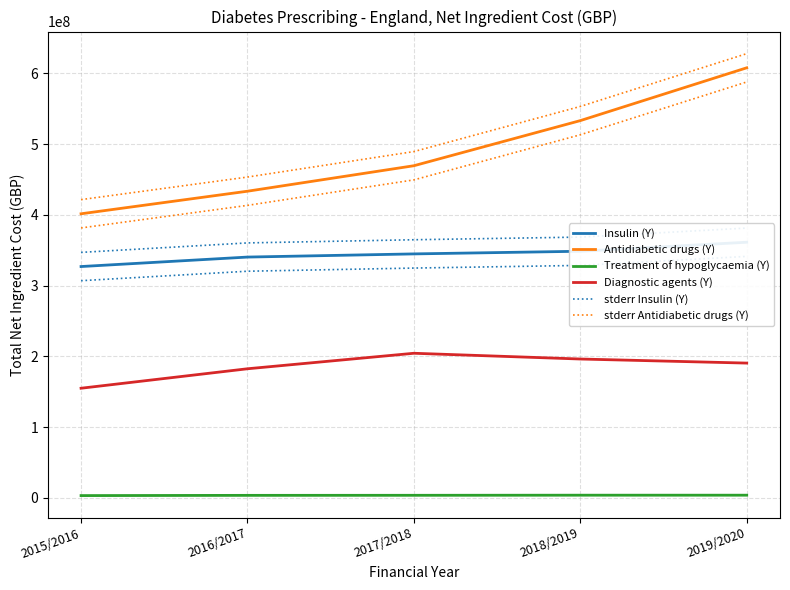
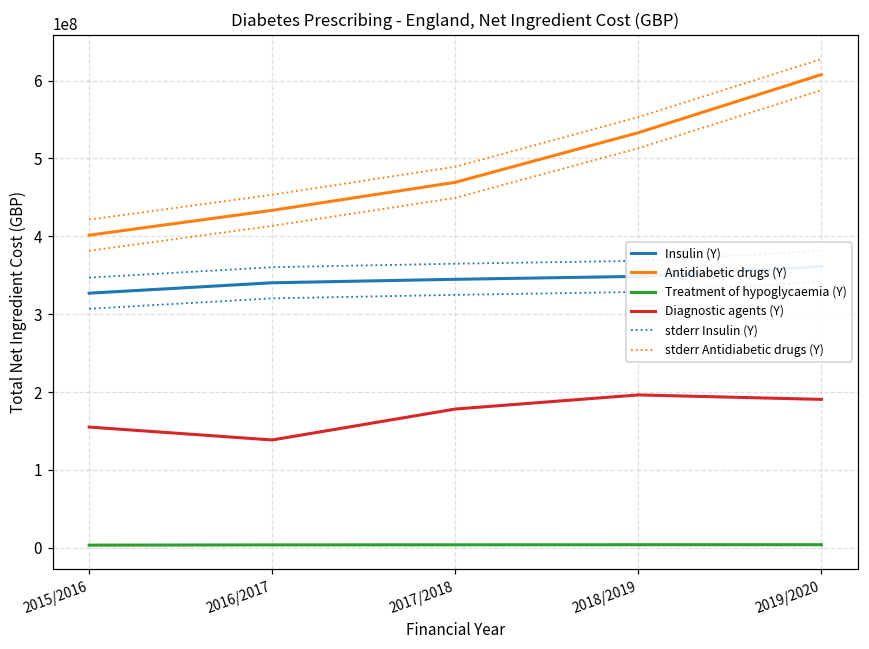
  {
    "Treatment of hypoglycaemia (Y)": {
      "2015/2016": 0,
      "2016/2017": 0,
      "2017/2018": 0,
      "2018/2019": 0,
      "2019/2020": 0
    },
    "Diagnostic agents (Y)": {
      "2015/2016": 160000000,
-     "2016/2017": 180000000,
-     "2017/2018": 200000000,
+     "2016/2017": 140000000,
+     "2017/2018": 180000000,
      "2018/2019": 200000000,
      "2019/2020": 190000000
    }
  }
